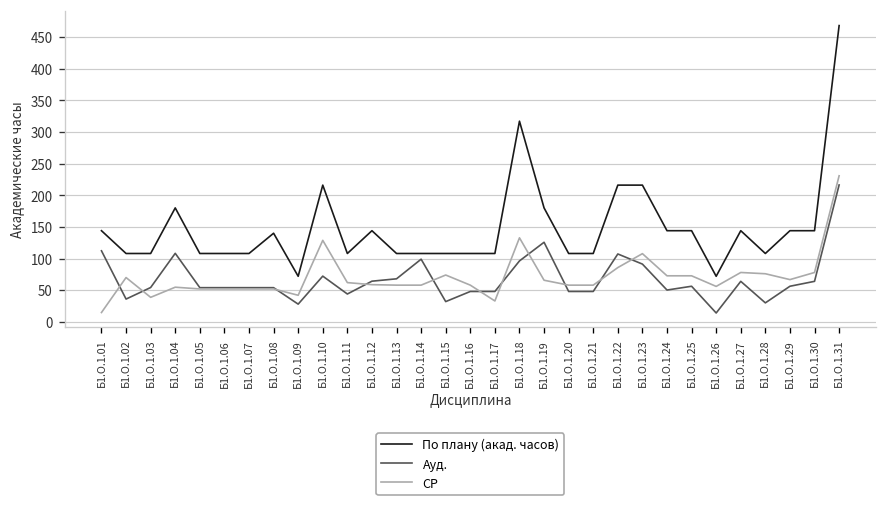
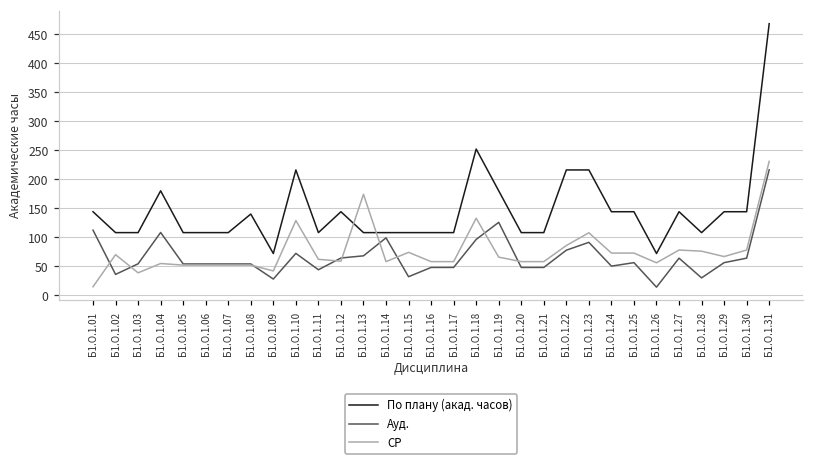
  {
    "По плану (акад. часов)": {
      "Б1.О.1.01": 140,
      "Б1.О.1.02": 110,
      "Б1.О.1.03": 110,
      "Б1.О.1.04": 180,
      "Б1.О.1.05": 110,
      "Б1.О.1.06": 110,
      "Б1.О.1.07": 110,
      "Б1.О.1.08": 140,
      "Б1.О.1.09": 70,
      "Б1.О.1.10": 220,
      "Б1.О.1.11": 110,
      "Б1.О.1.12": 140,
      "Б1.О.1.13": 110,
      "Б1.О.1.14": 110,
      "Б1.О.1.15": 110,
      "Б1.О.1.16": 110,
      "Б1.О.1.17": 110,
-     "Б1.О.1.18": 320,
+     "Б1.О.1.18": 250,
      "Б1.О.1.19": 180,
      "Б1.О.1.20": 110,
      "Б1.О.1.21": 110,
      "Б1.О.1.22": 220,
      "Б1.О.1.23": 220,
      "Б1.О.1.24": 140,
      "Б1.О.1.25": 140,
      "Б1.О.1.26": 70,
      "Б1.О.1.27": 140,
      "Б1.О.1.28": 110,
      "Б1.О.1.29": 140,
      "Б1.О.1.30": 140,
      "Б1.О.1.31": 470
    },
    "Ауд.": {
      "Б1.О.1.01": 110,
      "Б1.О.1.02": 40,
      "Б1.О.1.03": 50,
      "Б1.О.1.04": 110,
      "Б1.О.1.09": 30,
      "Б1.О.1.10": 70,
      "Б1.О.1.11": 40,
      "Б1.О.1.12": 60,
      "Б1.О.1.13": 70,
      "Б1.О.1.14": 100,
      "Б1.О.1.15": 30,
      "Б1.О.1.16": 50,
      "Б1.О.1.17": 50,
      "Б1.О.1.18": 100,
      "Б1.О.1.19": 130,
      "Б1.О.1.20": 50,
      "Б1.О.1.21": 50,
-     "Б1.О.1.22": 110,
+     "Б1.О.1.22": 80,
      "Б1.О.1.23": 90,
      "Б1.О.1.24": 50,
      "Б1.О.1.25": 60,
      "Б1.О.1.26": 10,
      "Б1.О.1.27": 60,
      "Б1.О.1.28": 30,
      "Б1.О.1.29": 60,
      "Б1.О.1.30": 60,
      "Б1.О.1.31": 220
    },
    "СР": {
      "Б1.О.1.01": 10,
      "Б1.О.1.02": 70,
      "Б1.О.1.03": 40,
      "Б1.О.1.04": 50,
      "Б1.О.1.09": 40,
      "Б1.О.1.10": 130,
      "Б1.О.1.11": 60,
      "Б1.О.1.12": 60,
-     "Б1.О.1.13": 60,
+     "Б1.О.1.13": 170,
      "Б1.О.1.14": 60,
      "Б1.О.1.15": 70,
      "Б1.О.1.16": 60,
-     "Б1.О.1.17": 30,
+     "Б1.О.1.17": 60,
      "Б1.О.1.18": 130,
      "Б1.О.1.19": 70,
      "Б1.О.1.20": 60,
      "Б1.О.1.21": 60,
      "Б1.О.1.22": 90,
      "Б1.О.1.23": 110,
      "Б1.О.1.24": 70,
      "Б1.О.1.25": 70,
      "Б1.О.1.26": 60,
      "Б1.О.1.27": 80,
      "Б1.О.1.28": 80,
      "Б1.О.1.29": 70,
      "Б1.О.1.30": 80,
      "Б1.О.1.31": 230
    }
  }
